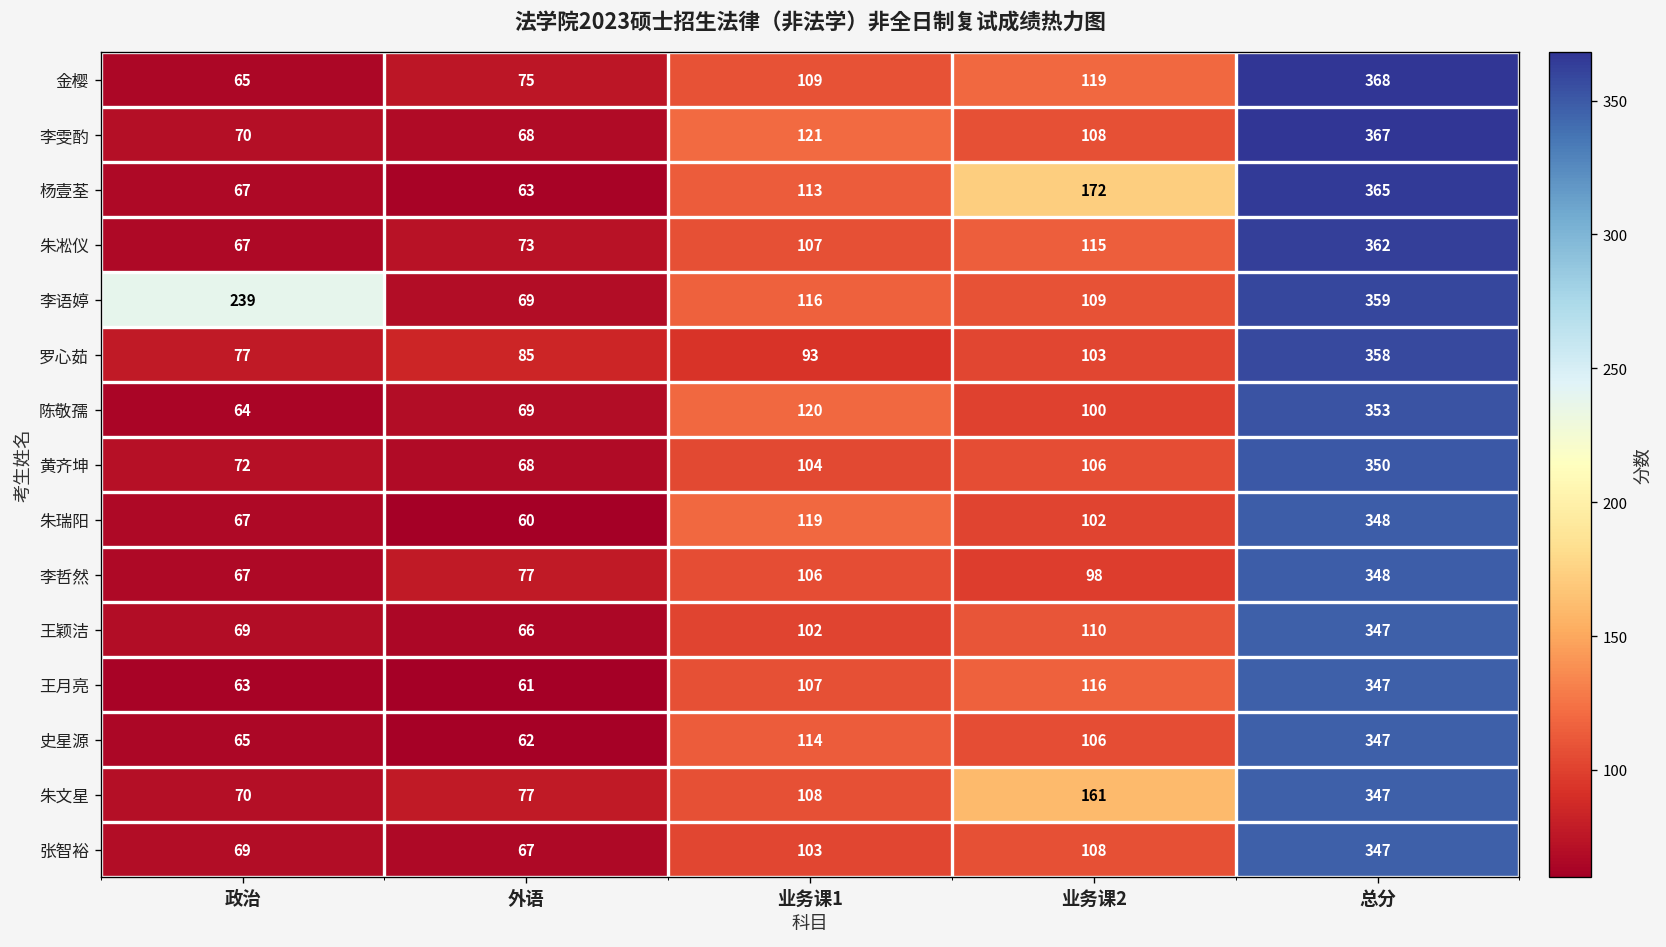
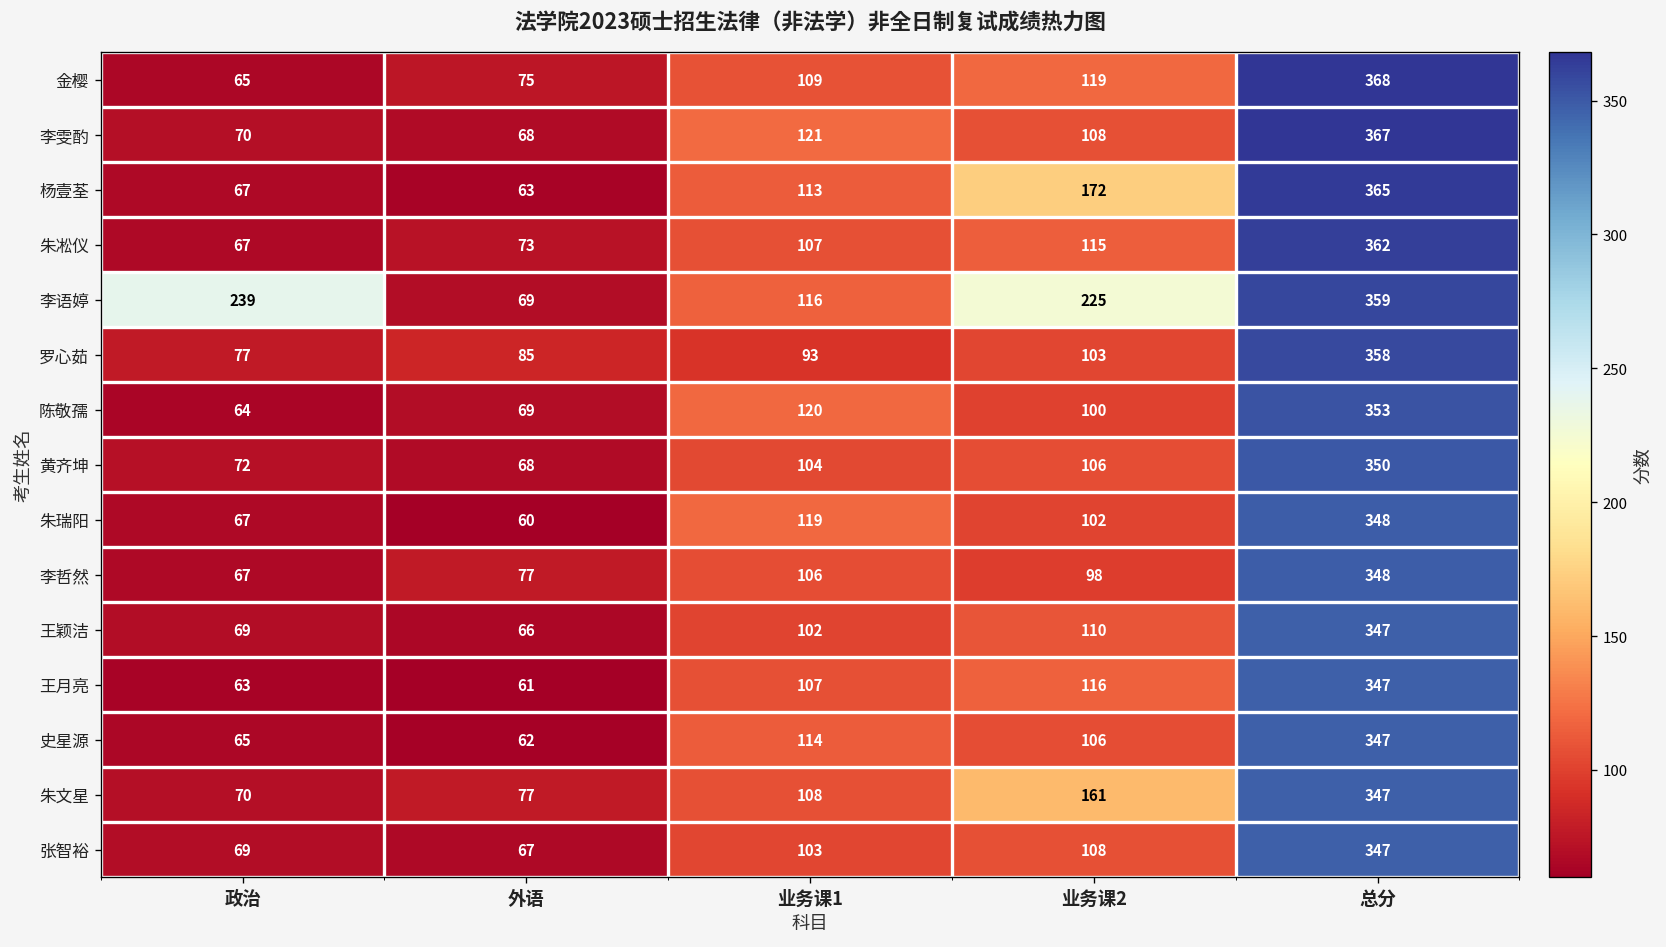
  {
    "金樱": {
      "政治": 65,
      "外语": 75,
      "业务课1": 109,
      "业务课2": 119,
      "总分": 368
    },
    "李雯酌": {
      "政治": 70,
      "外语": 68,
      "业务课1": 121,
      "业务课2": 108,
      "总分": 367
    },
    "杨壹荃": {
      "政治": 67,
      "外语": 63,
      "业务课1": 113,
      "业务课2": 172,
      "总分": 365
    },
    "朱凇仪": {
      "政治": 67,
      "外语": 73,
      "业务课1": 107,
      "业务课2": 115,
      "总分": 362
    },
    "李语婷": {
      "政治": 239,
      "外语": 69,
      "业务课1": 116,
-     "业务课2": 109,
+     "业务课2": 225,
      "总分": 359
    },
    "罗心茹": {
      "政治": 77,
      "外语": 85,
      "业务课1": 93,
      "业务课2": 103,
      "总分": 358
    },
    "陈敬孺": {
      "政治": 64,
      "外语": 69,
      "业务课1": 120,
      "业务课2": 100,
      "总分": 353
    },
    "黄齐坤": {
      "政治": 72,
      "外语": 68,
      "业务课1": 104,
      "业务课2": 106,
      "总分": 350
    },
    "朱瑞阳": {
      "政治": 67,
      "外语": 60,
      "业务课1": 119,
      "业务课2": 102,
      "总分": 348
    },
    "李哲然": {
      "政治": 67,
      "外语": 77,
      "业务课1": 106,
      "业务课2": 98,
      "总分": 348
    },
    "王颖洁": {
      "政治": 69,
      "外语": 66,
      "业务课1": 102,
      "业务课2": 110,
      "总分": 347
    },
    "王月亮": {
      "政治": 63,
      "外语": 61,
      "业务课1": 107,
      "业务课2": 116,
      "总分": 347
    },
    "史星源": {
      "政治": 65,
      "外语": 62,
      "业务课1": 114,
      "业务课2": 106,
      "总分": 347
    },
    "朱文星": {
      "政治": 70,
      "外语": 77,
      "业务课1": 108,
      "业务课2": 161,
      "总分": 347
    },
    "张智裕": {
      "政治": 69,
      "外语": 67,
      "业务课1": 103,
      "业务课2": 108,
      "总分": 347
    }
  }
